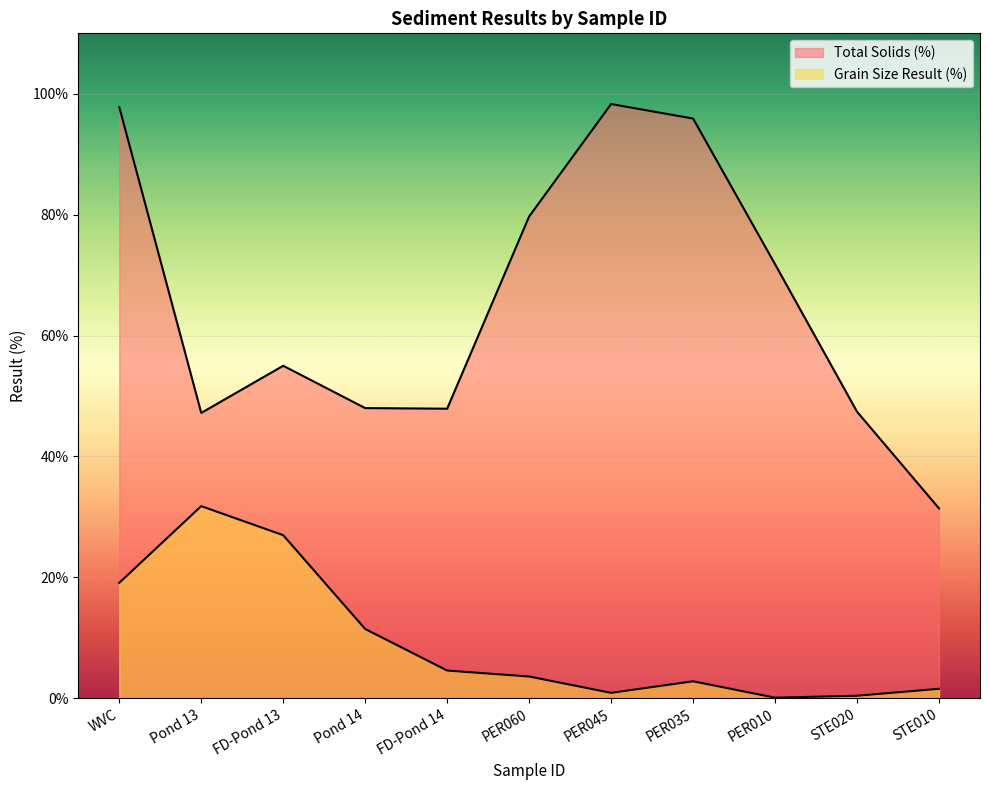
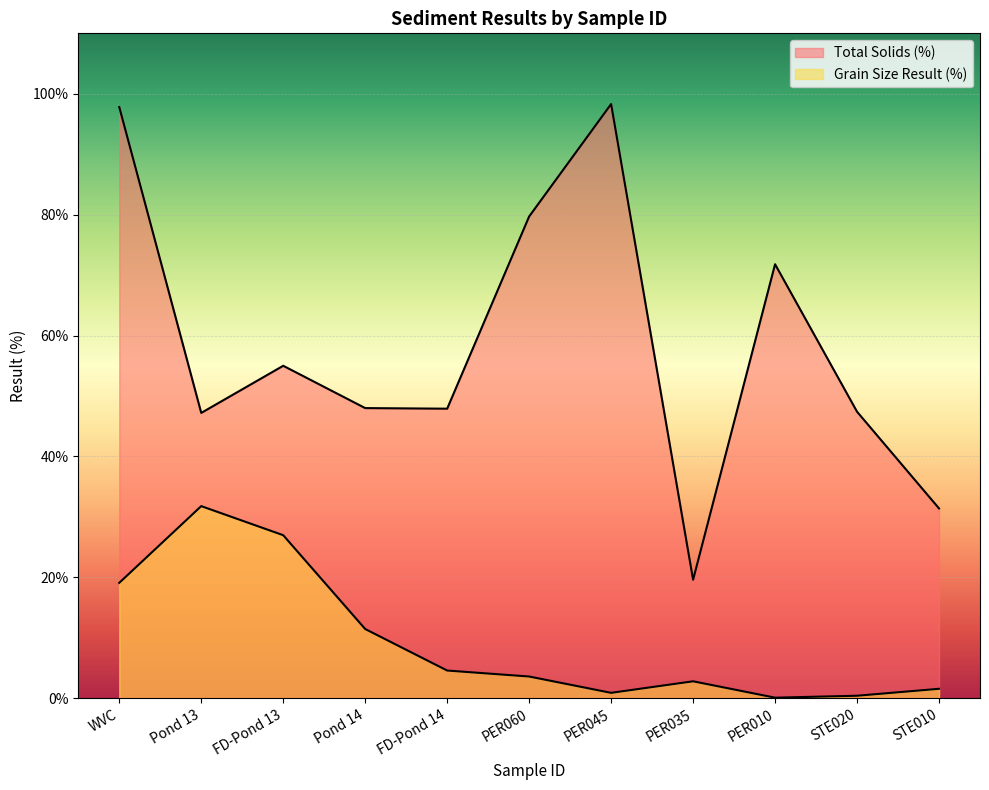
  {
    "Total Solids (%)": {
      "WVC": "98%",
      "Pond 13": "47%",
      "FD-Pond 13": "55%",
      "Pond 14": "48%",
      "FD-Pond 14": "48%",
      "PER060": "80%",
      "PER045": "98%",
-     "PER035": "96%",
+     "PER035": "20%",
      "PER010": "72%",
      "STE020": "47%",
      "STE010": "31%"
    },
    "Grain Size Result (%)": {
      "WVC": "19%",
      "Pond 13": "32%",
      "FD-Pond 13": "27%",
      "Pond 14": "11%",
      "FD-Pond 14": "5%",
      "PER060": "4%",
      "PER045": "1%",
      "PER035": "3%",
      "PER010": "0%",
      "STE020": "0%",
      "STE010": "2%"
    }
  }
